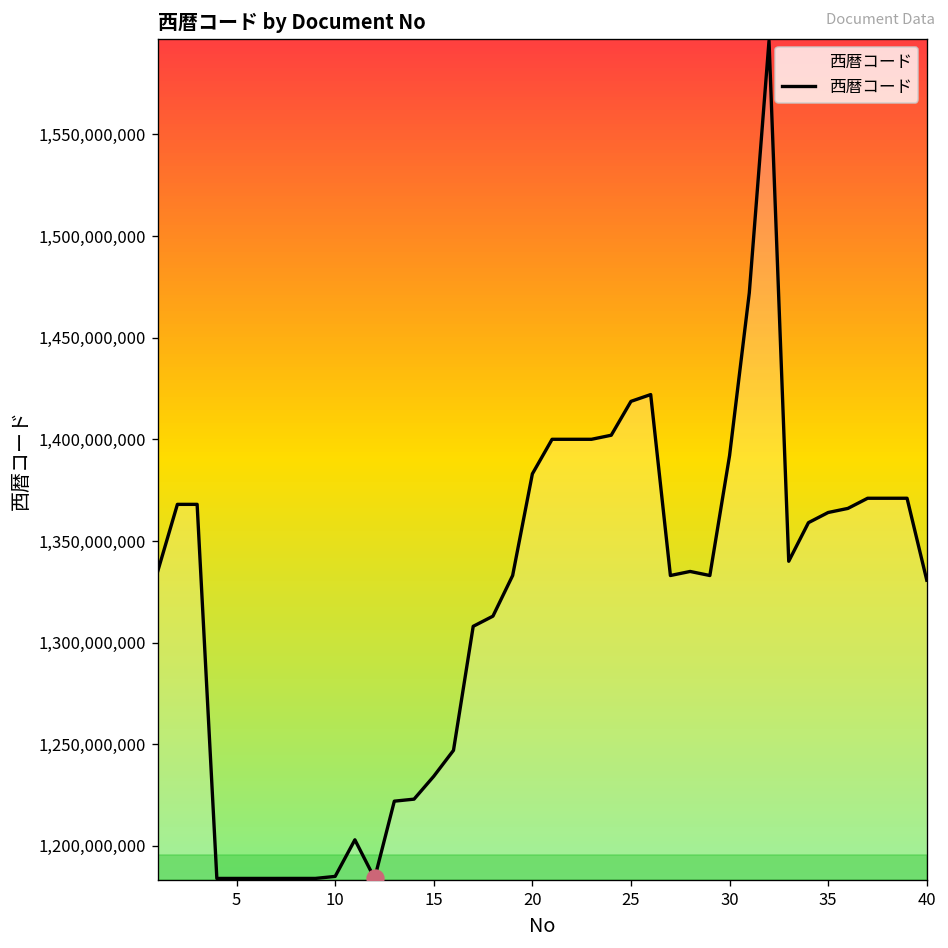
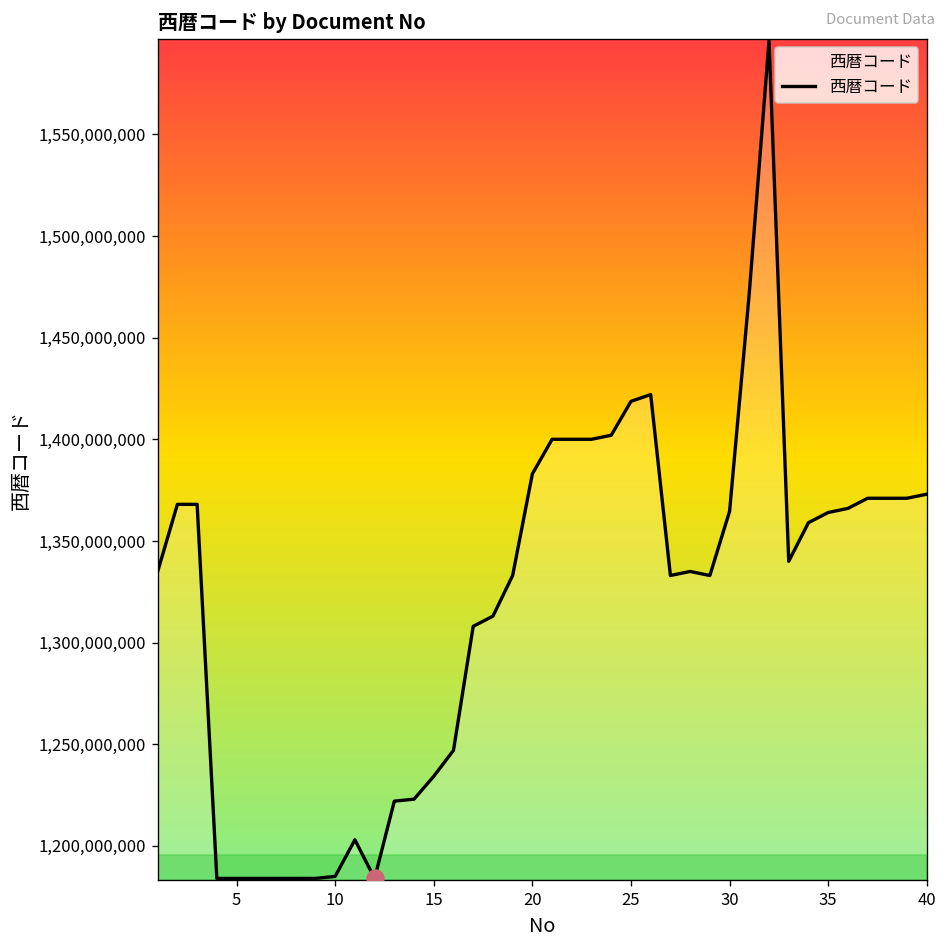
  {
    "西暦コード": {
      "15": "1,234,000,000",
      "20": "1,383,000,000",
      "25": "1,419,000,000",
-     "30": "1,392,000,000",
+     "30": "1,365,000,000",
      "35": "1,364,000,000",
-     "40": "1,331,000,000"
+     "40": "1,373,000,000"
    }
  }
